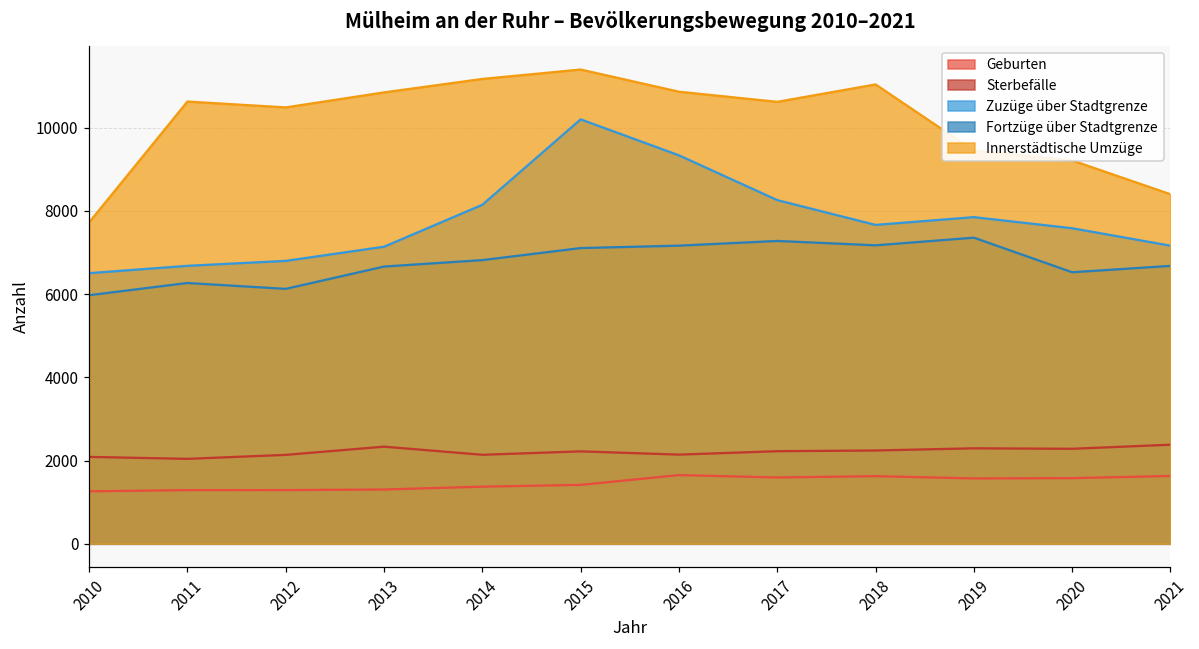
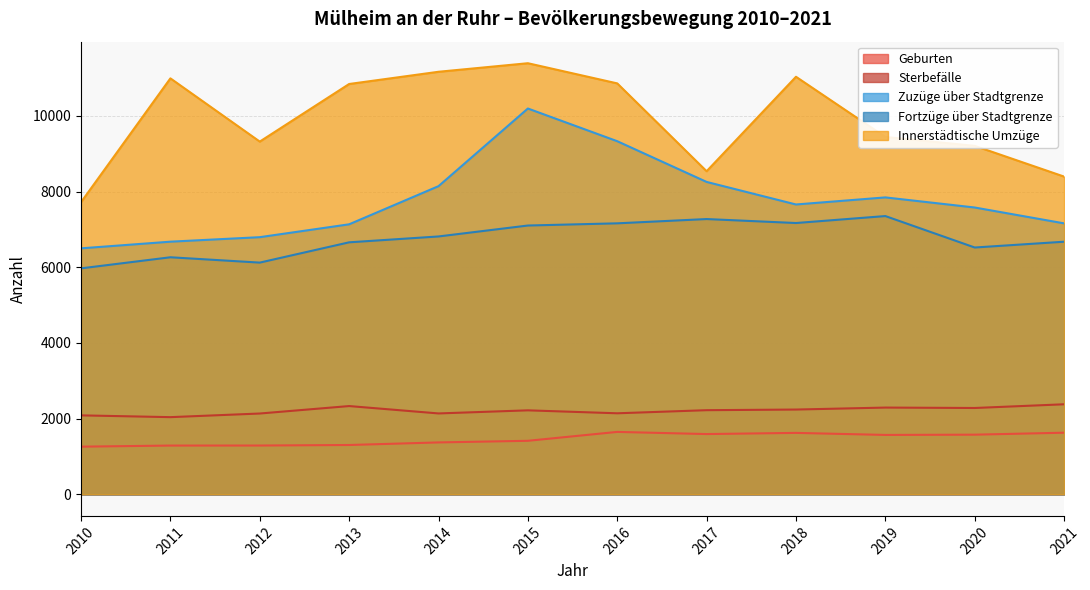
  {
    "Innerstädtische Umzüge": {
      "2010": 7700,
-     "2011": 10600,
-     "2012": 10500,
+     "2011": 11000,
+     "2012": 9300,
      "2013": 10800,
      "2014": 11200,
      "2015": 11400,
      "2016": 10900,
-     "2017": 10600,
+     "2017": 8500,
      "2018": 11000,
      "2021": 8400
    }
  }
